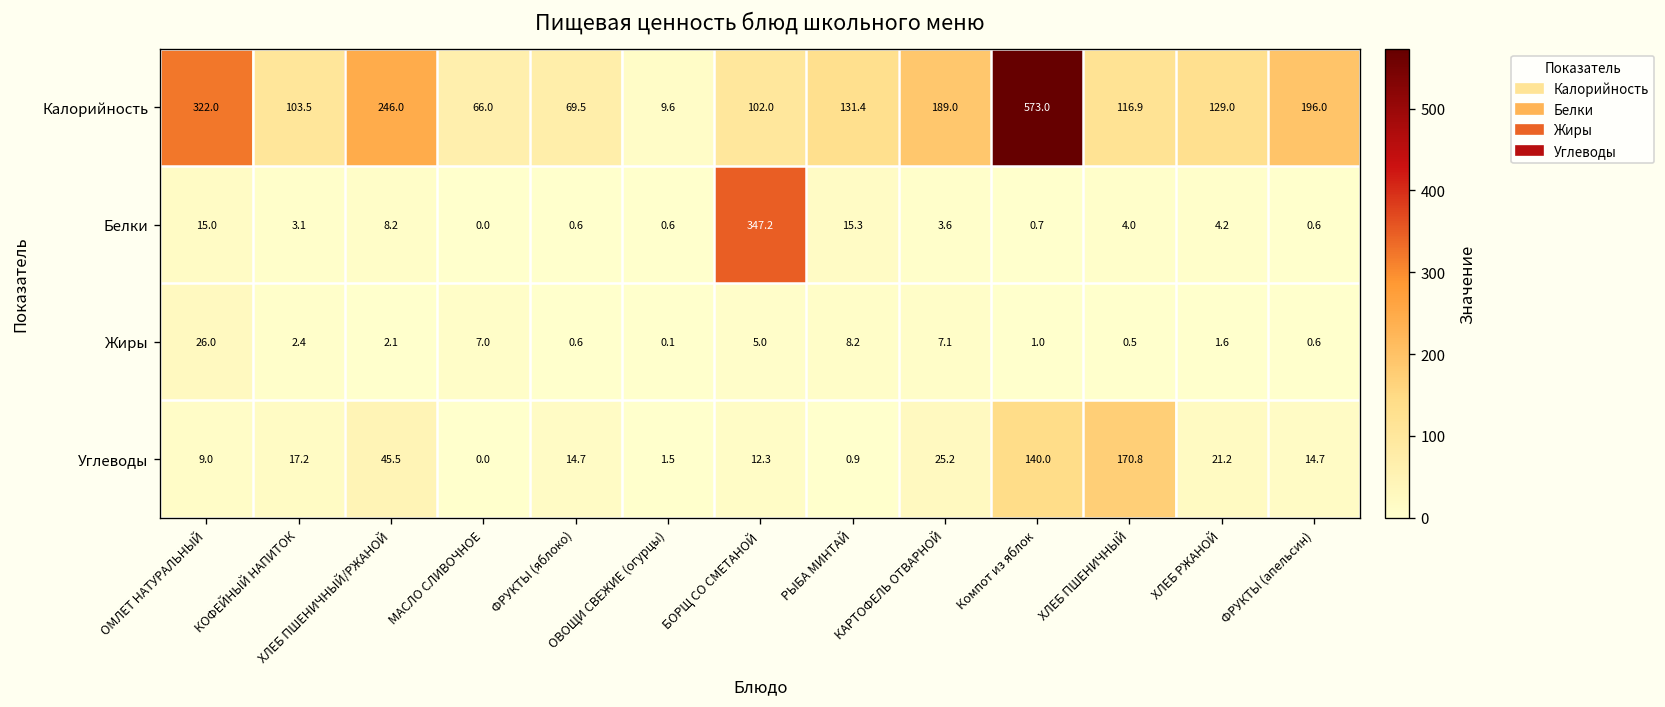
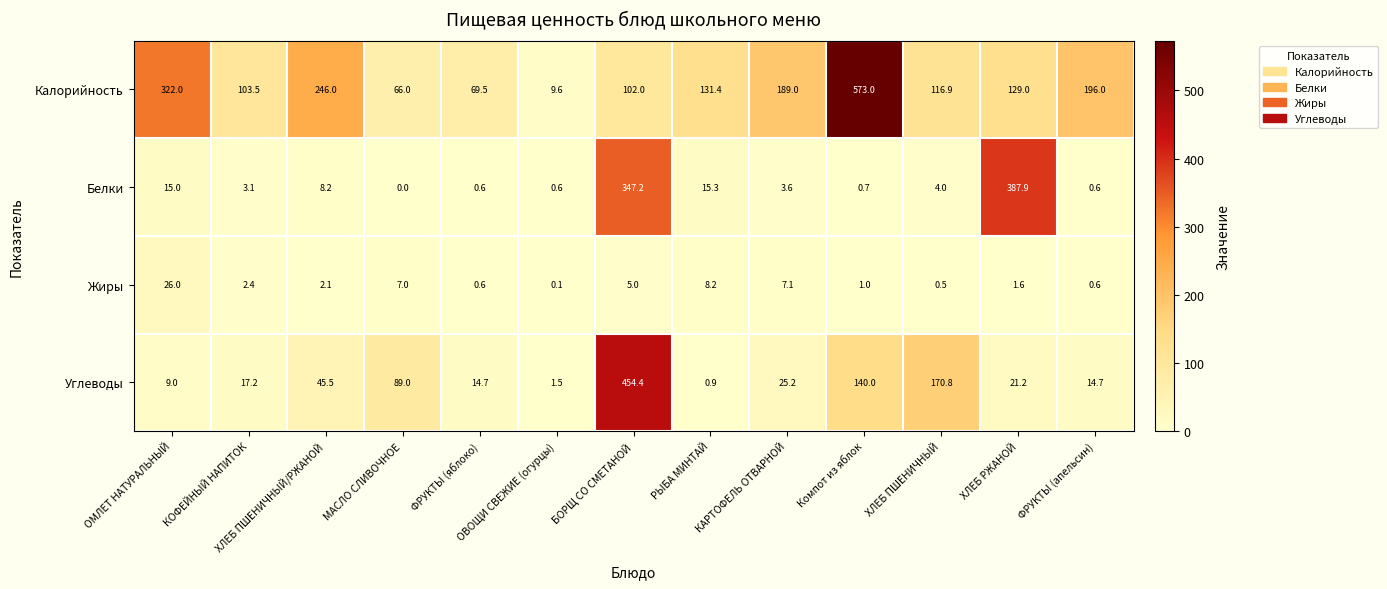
  {
    "Калорийность": {
      "ОМЛЕТ НАТУРАЛЬНЫЙ": 322.0,
      "КОФЕЙНЫЙ НАПИТОК": 103.5,
      "ХЛЕБ ПШЕНИЧНЫЙ/РЖАНОЙ": 246.0,
      "МАСЛО СЛИВОЧНОЕ": 66.0,
      "ФРУКТЫ (яблоко)": 69.5,
      "ОВОЩИ СВЕЖИЕ (огурцы)": 9.6,
      "БОРЩ СО СМЕТАНОЙ": 102.0,
      "РЫБА МИНТАЙ": 131.4,
      "КАРТОФЕЛЬ ОТВАРНОЙ": 189.0,
      "Компот из яблок": 573.0,
      "ХЛЕБ ПШЕНИЧНЫЙ": 116.9,
      "ХЛЕБ РЖАНОЙ": 129.0,
      "ФРУКТЫ (апельсин)": 196.0
    },
    "Белки": {
      "ОМЛЕТ НАТУРАЛЬНЫЙ": 15.0,
      "КОФЕЙНЫЙ НАПИТОК": 3.1,
      "ХЛЕБ ПШЕНИЧНЫЙ/РЖАНОЙ": 8.2,
      "МАСЛО СЛИВОЧНОЕ": 0.0,
      "ФРУКТЫ (яблоко)": 0.6,
      "ОВОЩИ СВЕЖИЕ (огурцы)": 0.6,
      "БОРЩ СО СМЕТАНОЙ": 347.2,
      "РЫБА МИНТАЙ": 15.3,
      "КАРТОФЕЛЬ ОТВАРНОЙ": 3.6,
      "Компот из яблок": 0.7,
      "ХЛЕБ ПШЕНИЧНЫЙ": 4.0,
-     "ХЛЕБ РЖАНОЙ": 4.2,
+     "ХЛЕБ РЖАНОЙ": 387.9,
      "ФРУКТЫ (апельсин)": 0.6
    },
    "Жиры": {
      "ОМЛЕТ НАТУРАЛЬНЫЙ": 26.0,
      "КОФЕЙНЫЙ НАПИТОК": 2.4,
      "ХЛЕБ ПШЕНИЧНЫЙ/РЖАНОЙ": 2.1,
      "МАСЛО СЛИВОЧНОЕ": 7.0,
      "ФРУКТЫ (яблоко)": 0.6,
      "ОВОЩИ СВЕЖИЕ (огурцы)": 0.1,
      "БОРЩ СО СМЕТАНОЙ": 5.0,
      "РЫБА МИНТАЙ": 8.2,
      "КАРТОФЕЛЬ ОТВАРНОЙ": 7.1,
      "Компот из яблок": 1.0,
      "ХЛЕБ ПШЕНИЧНЫЙ": 0.5,
      "ХЛЕБ РЖАНОЙ": 1.6,
      "ФРУКТЫ (апельсин)": 0.6
    },
    "Углеводы": {
      "ОМЛЕТ НАТУРАЛЬНЫЙ": 9.0,
      "КОФЕЙНЫЙ НАПИТОК": 17.2,
      "ХЛЕБ ПШЕНИЧНЫЙ/РЖАНОЙ": 45.5,
-     "МАСЛО СЛИВОЧНОЕ": 0.0,
+     "МАСЛО СЛИВОЧНОЕ": 89.0,
      "ФРУКТЫ (яблоко)": 14.7,
      "ОВОЩИ СВЕЖИЕ (огурцы)": 1.5,
-     "БОРЩ СО СМЕТАНОЙ": 12.3,
+     "БОРЩ СО СМЕТАНОЙ": 454.4,
      "РЫБА МИНТАЙ": 0.9,
      "КАРТОФЕЛЬ ОТВАРНОЙ": 25.2,
      "Компот из яблок": 140.0,
      "ХЛЕБ ПШЕНИЧНЫЙ": 170.8,
      "ХЛЕБ РЖАНОЙ": 21.2,
      "ФРУКТЫ (апельсин)": 14.7
    }
  }
